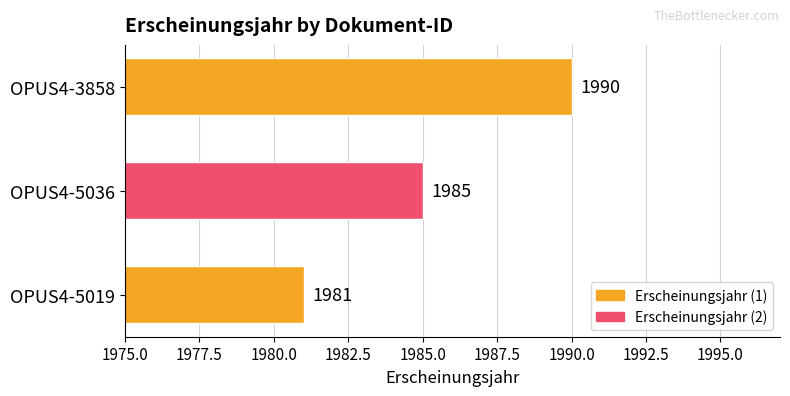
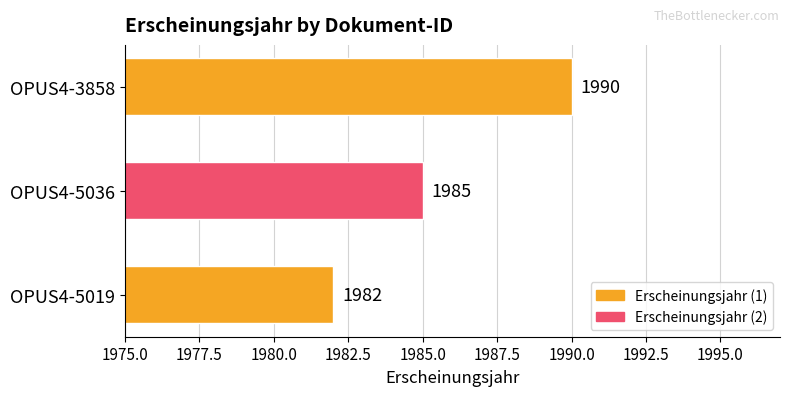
  {
    "OPUS4-3858": 1990,
    "OPUS4-5036": 1985,
-   "OPUS4-5019": 1981
+   "OPUS4-5019": 1982
  }
